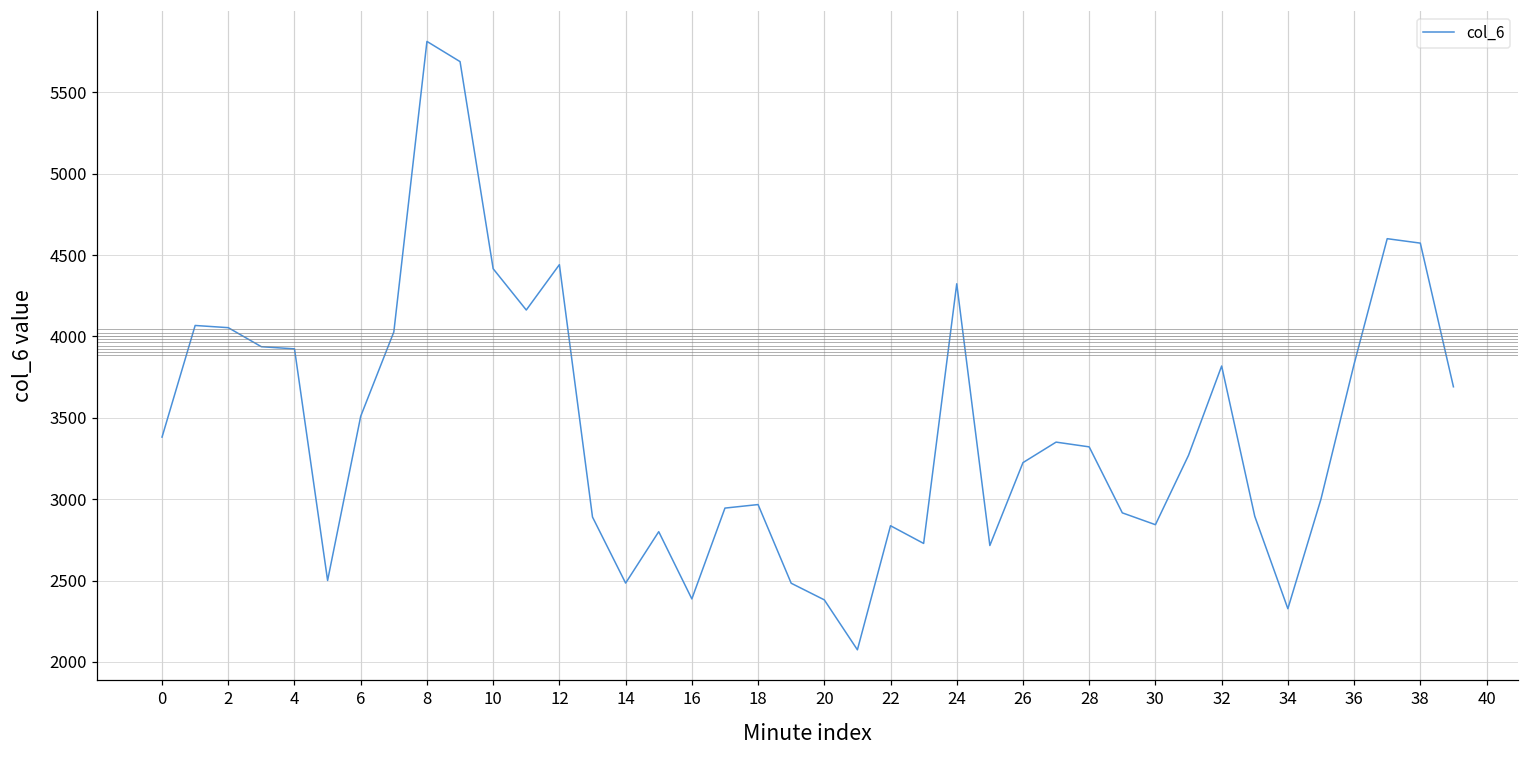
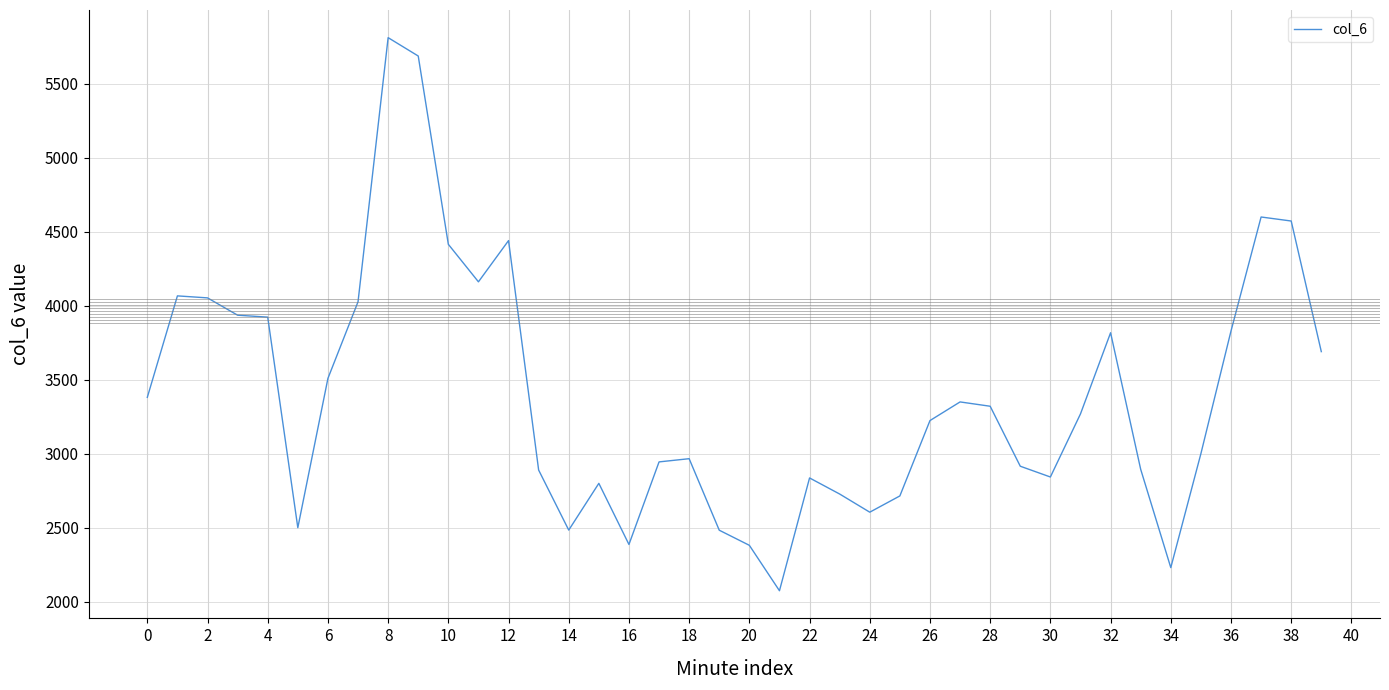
  {
    "0": 3380,
    "2": 4050,
    "4": 3920,
    "6": 3510,
    "8": 5810,
    "10": 4420,
    "12": 4440,
    "14": 2480,
    "16": 2390,
    "18": 2970,
    "20": 2380,
    "22": 2840,
-   "24": 4320,
+   "24": 2610,
    "26": 3220,
    "28": 3320,
    "30": 2840,
    "32": 3820,
-   "34": 2330,
+   "34": 2230,
    "36": 3830,
    "38": 4570
  }
